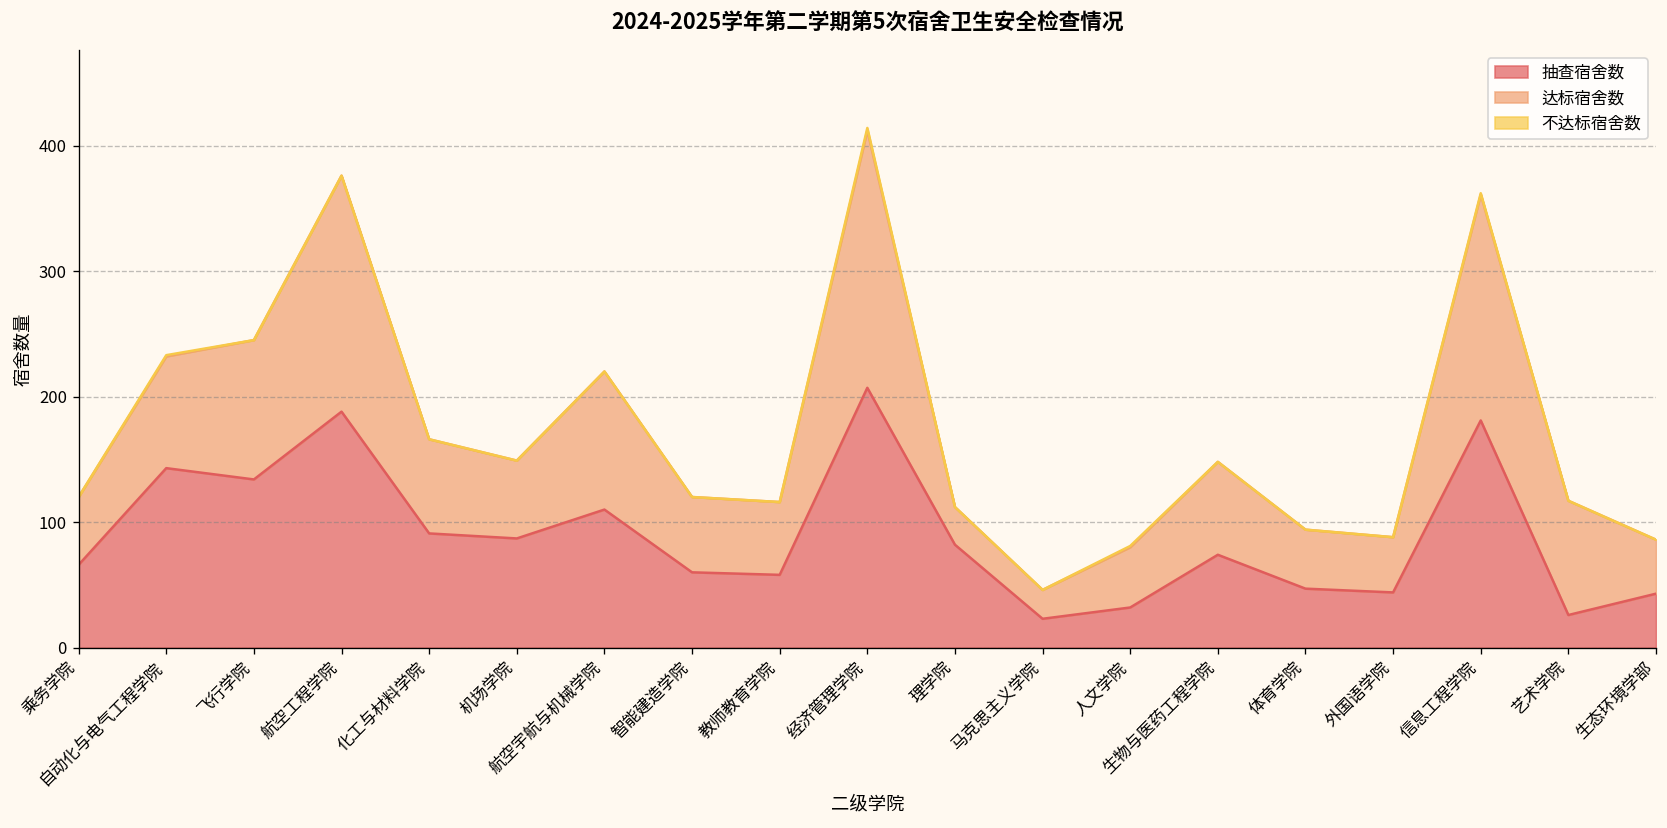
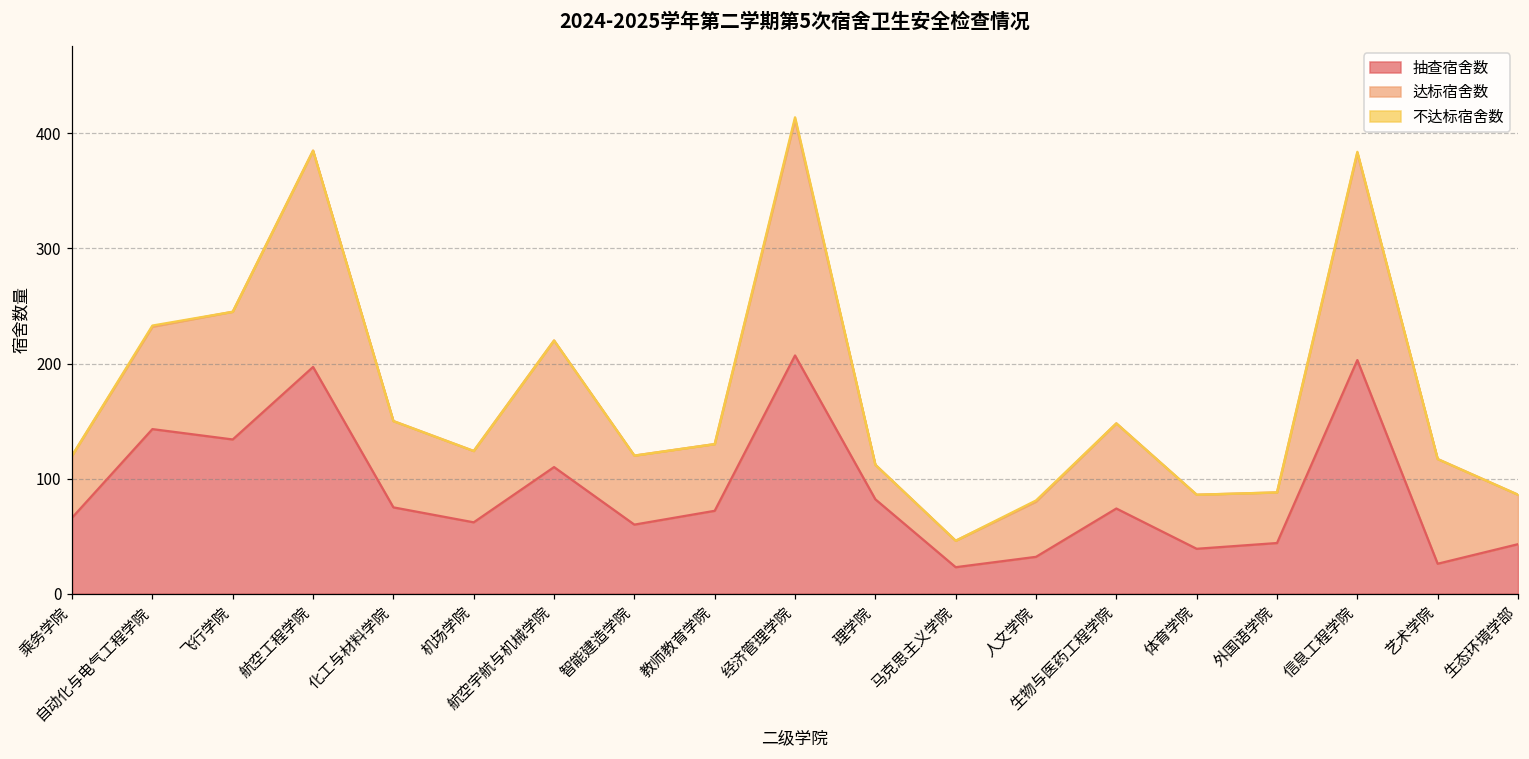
  {
    "抽查宿舍数": {
      "乘务学院": 66,
      "自动化与电气工程学院": 143,
      "飞行学院": 134,
-     "航空工程学院": 188,
-     "化工与材料学院": 91,
-     "机场学院": 87,
+     "航空工程学院": 197,
+     "化工与材料学院": 75,
+     "机场学院": 62,
      "航空宇航与机械学院": 110,
      "智能建造学院": 60,
-     "教师教育学院": 58,
+     "教师教育学院": 72,
      "经济管理学院": 207,
      "理学院": 82,
      "马克思主义学院": 23,
      "人文学院": 32,
      "生物与医药工程学院": 74,
-     "体育学院": 47,
+     "体育学院": 39,
      "外国语学院": 44,
-     "信息工程学院": 181,
+     "信息工程学院": 203,
      "艺术学院": 26,
      "生态环境学部": 43
    }
  }
